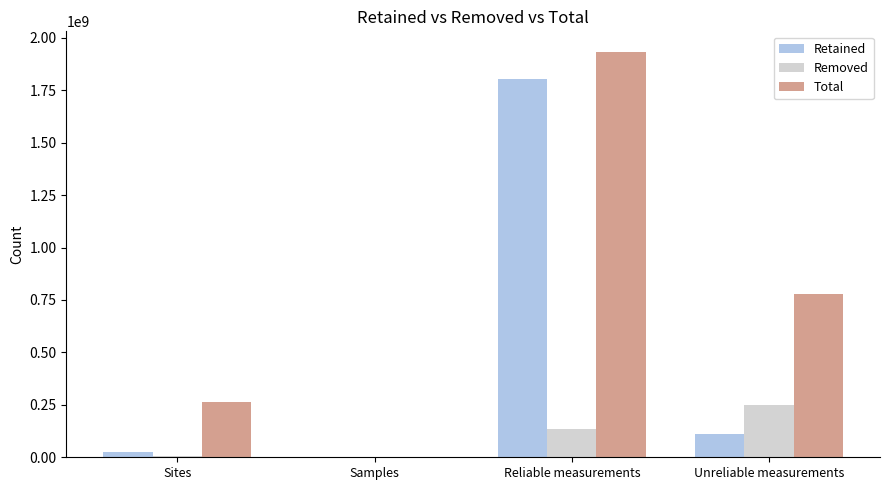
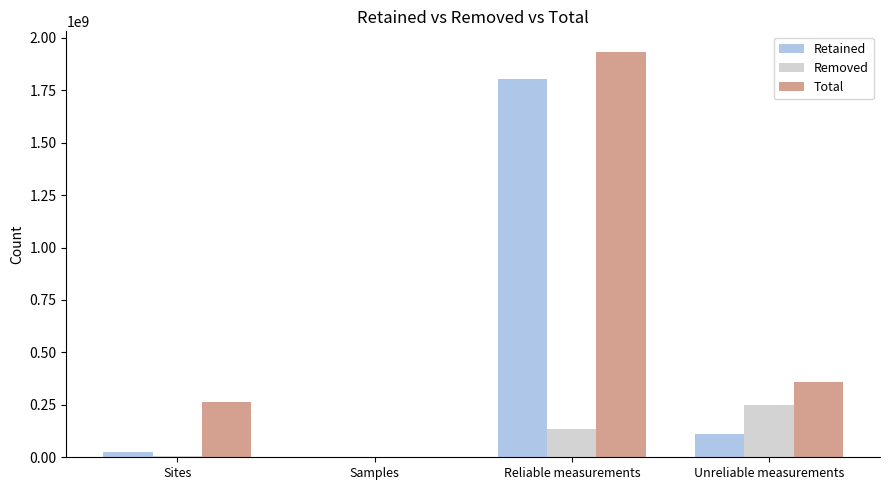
  {
    "Total": {
      "Sites": 260000000,
      "Reliable measurements": 1930000000,
-     "Unreliable measurements": 780000000
+     "Unreliable measurements": 360000000
    }
  }
